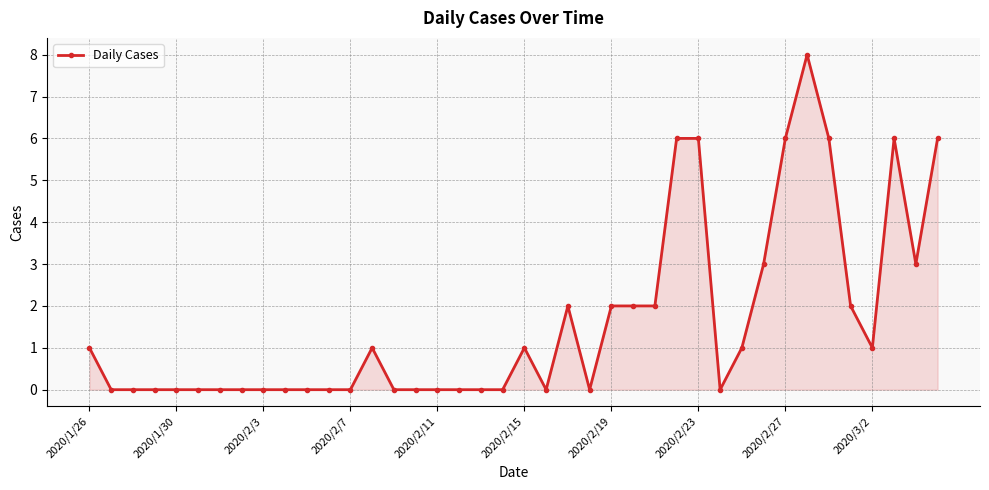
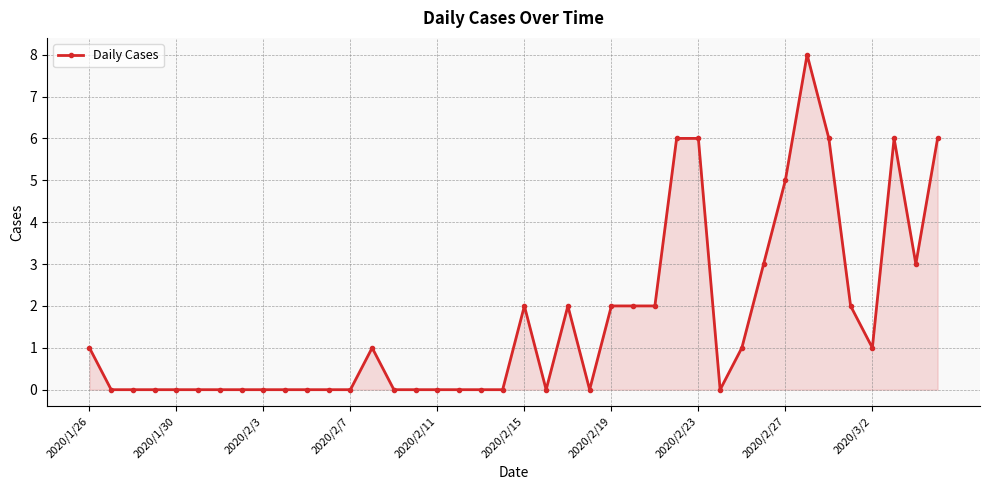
  {
    "2020/1/26": 1,
    "2020/1/30": 0,
    "2020/2/3": 0,
    "2020/2/7": 0,
    "2020/2/11": 0,
-   "2020/2/15": 1,
+   "2020/2/15": 2,
    "2020/2/19": 2,
    "2020/2/23": 6,
-   "2020/2/27": 6,
+   "2020/2/27": 5,
    "2020/3/2": 1
  }
